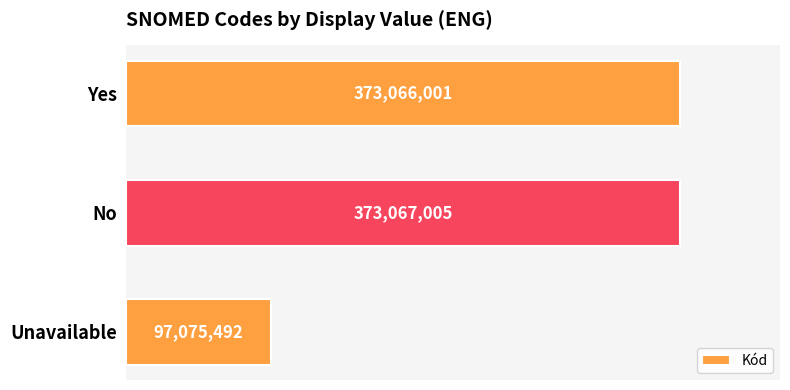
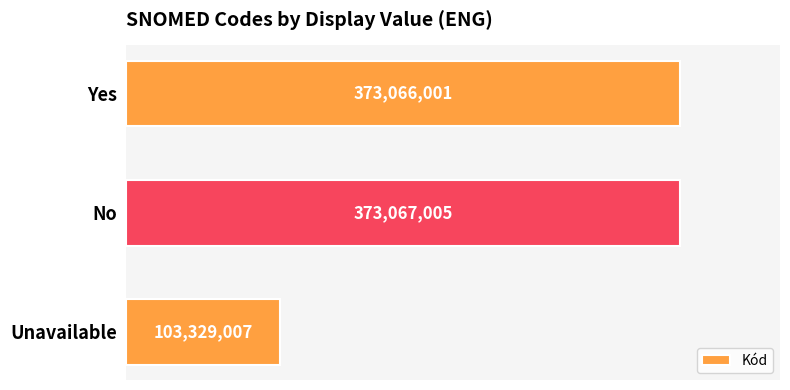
  {
    "Yes": "373,066,001",
    "No": "373,067,005",
-   "Unavailable": "97,075,492"
+   "Unavailable": "103,329,007"
  }
